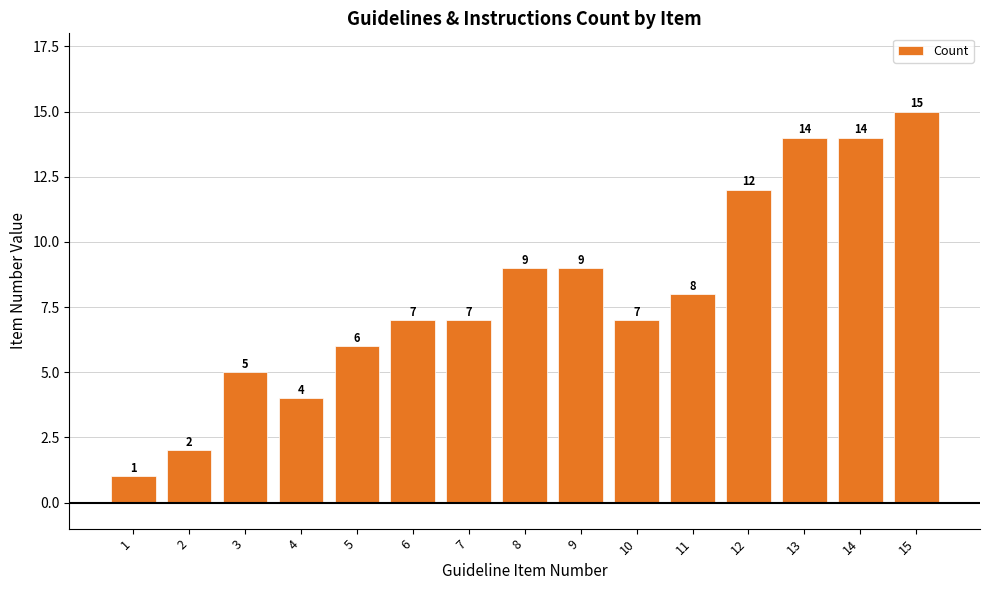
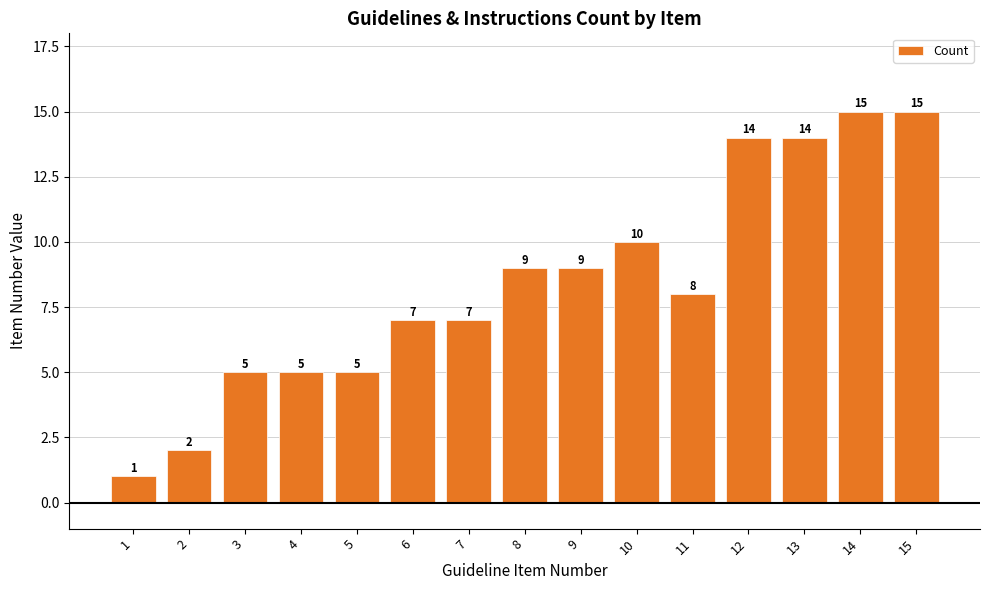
  {
    "1": 1,
    "2": 2,
    "3": 5,
-   "4": 4,
-   "5": 6,
+   "4": 5,
+   "5": 5,
    "6": 7,
    "7": 7,
    "8": 9,
    "9": 9,
-   "10": 7,
+   "10": 10,
    "11": 8,
-   "12": 12,
+   "12": 14,
    "13": 14,
-   "14": 14,
+   "14": 15,
    "15": 15
  }
